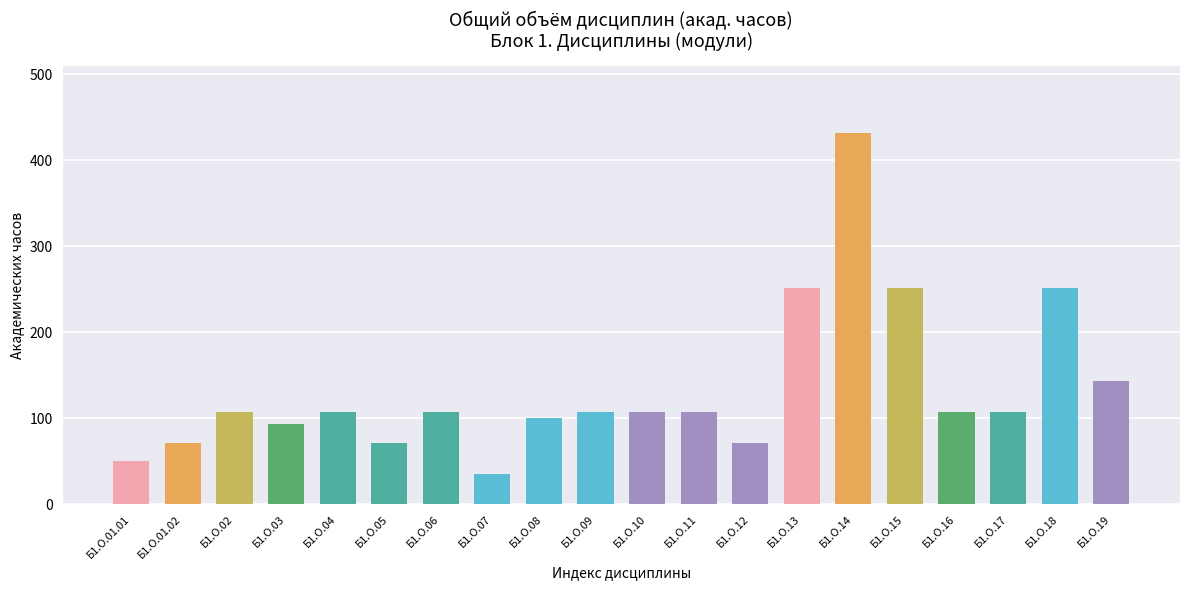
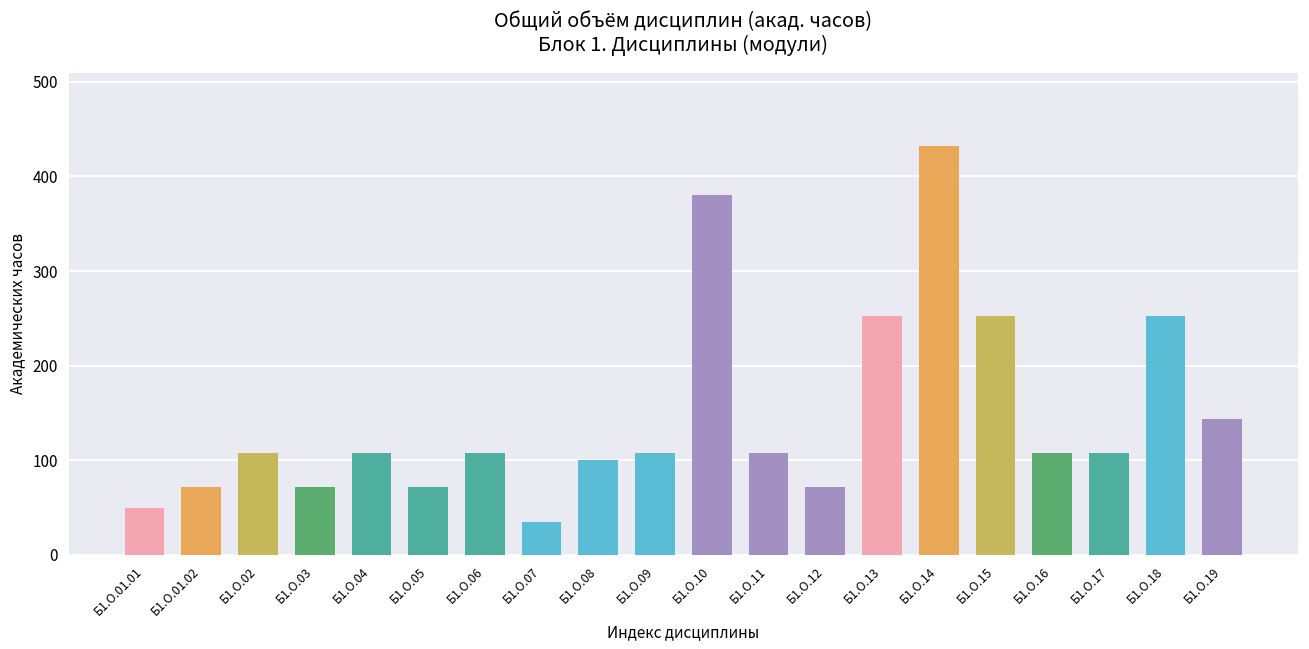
  {
    "Б1.О.01.01": 50,
    "Б1.О.01.02": 70,
    "Б1.О.02": 110,
-   "Б1.О.03": 90,
+   "Б1.О.03": 70,
    "Б1.О.04": 110,
    "Б1.О.05": 70,
    "Б1.О.06": 110,
    "Б1.О.07": 40,
    "Б1.О.08": 100,
    "Б1.О.09": 110,
-   "Б1.О.10": 110,
+   "Б1.О.10": 380,
    "Б1.О.11": 110,
    "Б1.О.12": 70,
    "Б1.О.13": 250,
    "Б1.О.14": 430,
    "Б1.О.15": 250,
    "Б1.О.16": 110,
    "Б1.О.17": 110,
    "Б1.О.18": 250,
    "Б1.О.19": 140
  }
